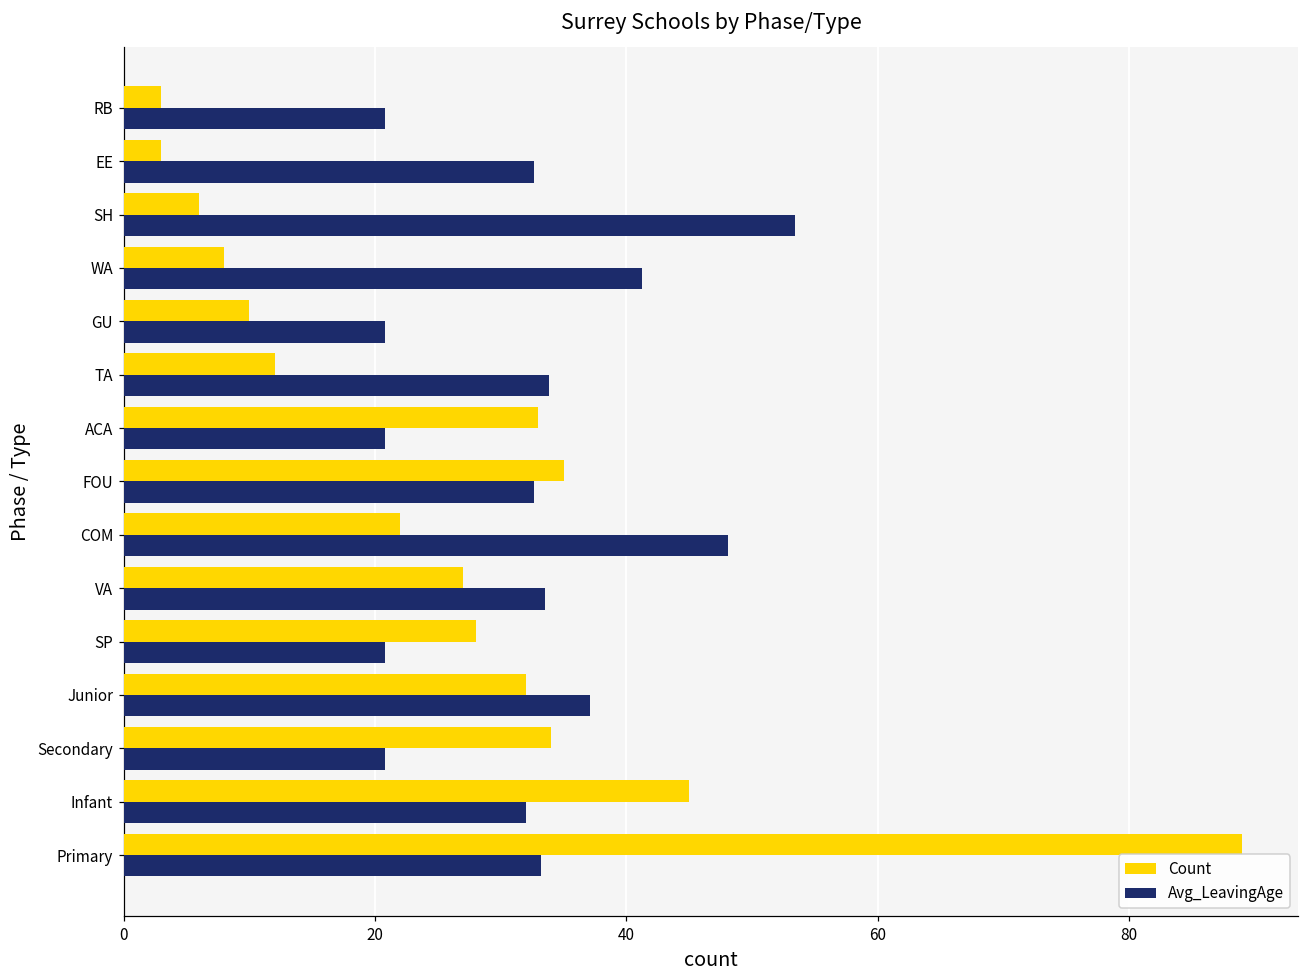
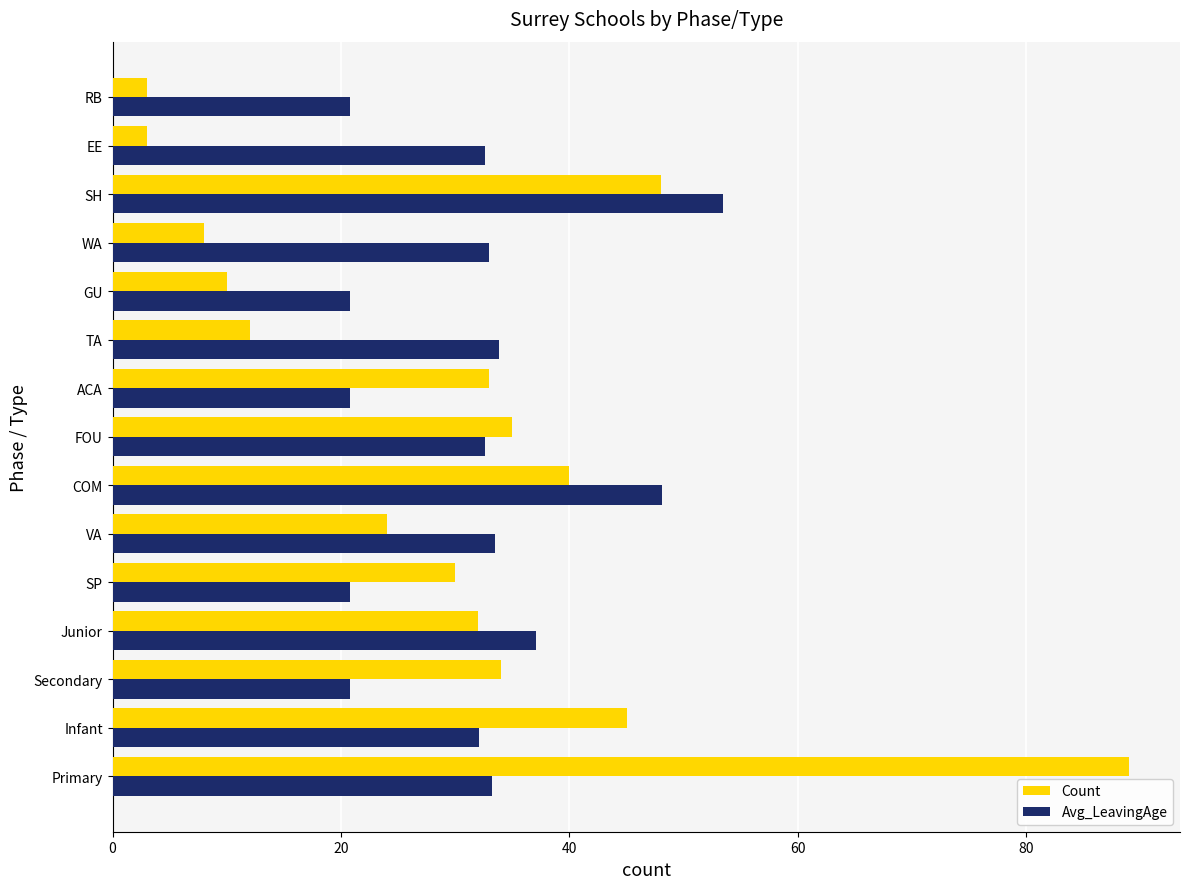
  {
    "Count": {
      "RB": 3,
      "EE": 3,
-     "SH": 6,
+     "SH": 48,
      "WA": 8,
      "GU": 10,
      "TA": 12,
      "ACA": 33,
      "FOU": 35,
-     "COM": 22,
-     "VA": 27,
-     "SP": 28,
+     "COM": 40,
+     "VA": 24,
+     "SP": 30,
      "Junior": 32,
      "Secondary": 34,
      "Infant": 45,
      "Primary": 89
    },
    "Avg_LeavingAge": {
      "RB": 20.8,
      "EE": 32.6,
      "SH": 53.4,
-     "WA": 41.2,
+     "WA": 32.9,
      "GU": 20.8,
      "TA": 33.8,
      "ACA": 20.8,
      "FOU": 32.6,
      "COM": 48.1,
      "VA": 33.5,
      "SP": 20.8,
      "Junior": 37.1,
      "Secondary": 20.8,
      "Infant": 32.0,
      "Primary": 33.2
    }
  }
